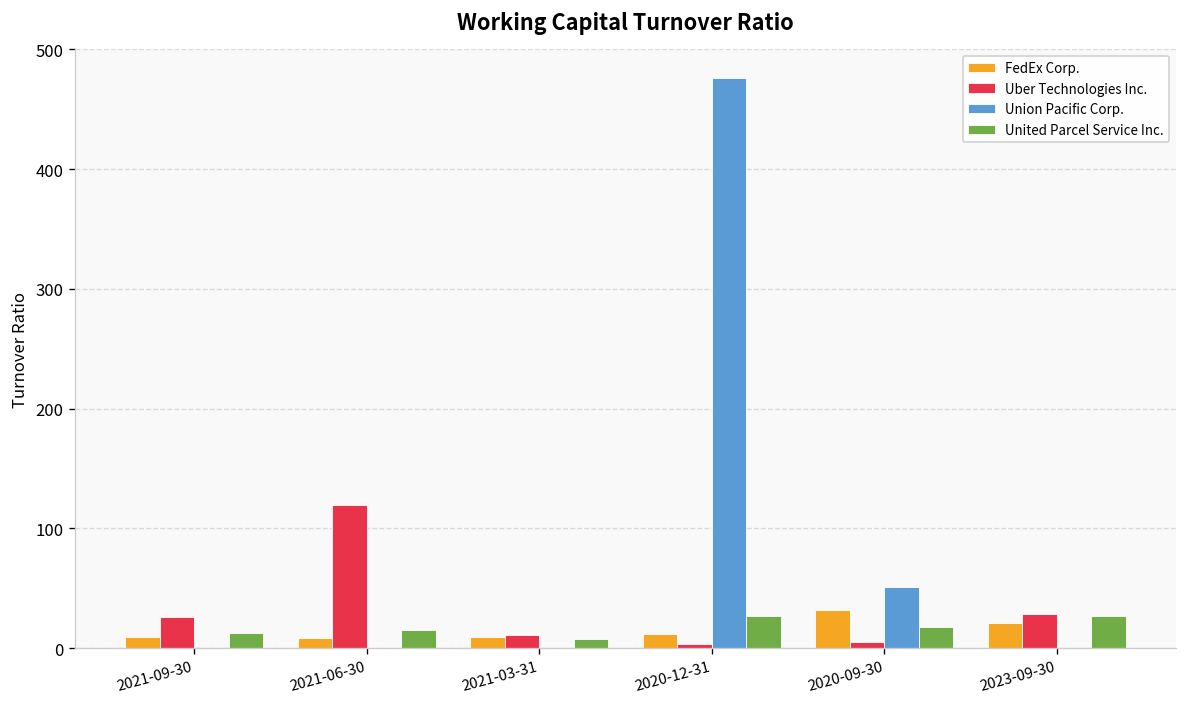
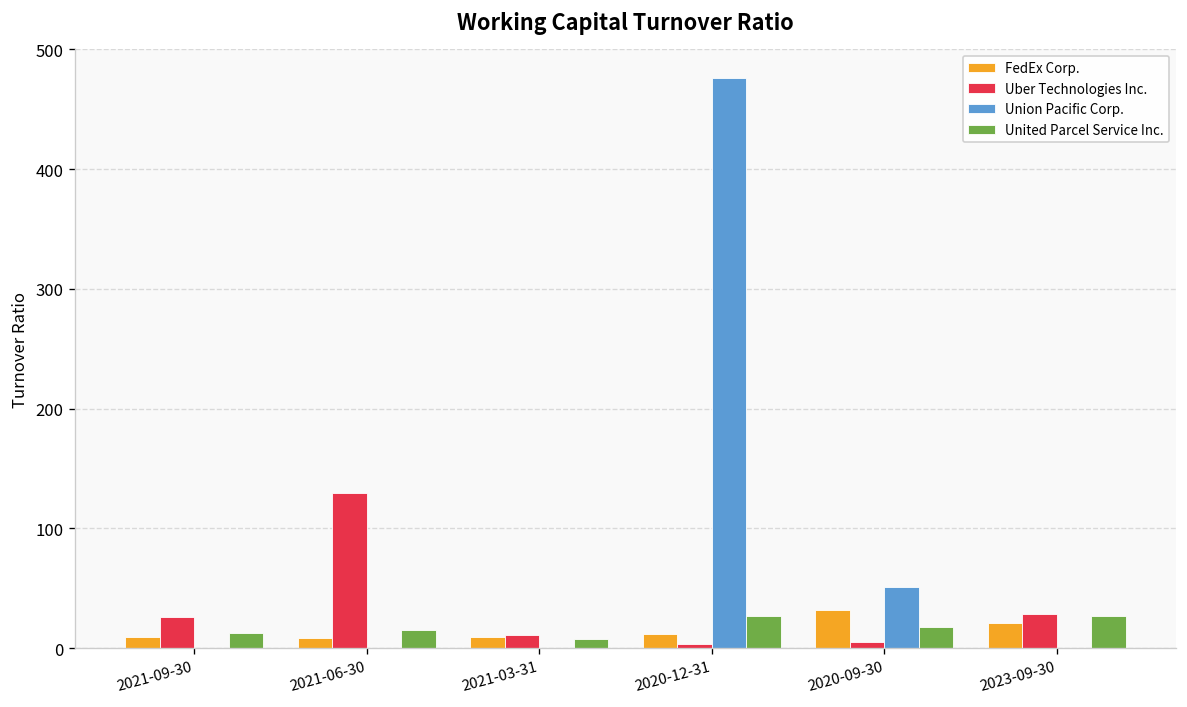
  {
    "FedEx Corp.": {
      "2021-09-30": 10,
      "2021-06-30": 10,
      "2021-03-31": 10,
      "2020-12-31": 10,
      "2020-09-30": 30,
      "2023-09-30": 20
    },
    "Uber Technologies Inc.": {
      "2021-09-30": 30,
-     "2021-06-30": 120,
+     "2021-06-30": 130,
      "2021-03-31": 10,
      "2020-12-31": 0,
      "2020-09-30": 0,
      "2023-09-30": 30
    },
    "Union Pacific Corp.": {
      "2021-09-30": 0,
      "2021-06-30": 0,
      "2021-03-31": 0,
      "2020-12-31": 480,
      "2020-09-30": 50,
      "2023-09-30": 0
    },
    "United Parcel Service Inc.": {
      "2021-09-30": 10,
      "2021-06-30": 10,
      "2021-03-31": 10,
      "2020-12-31": 30,
      "2020-09-30": 20,
      "2023-09-30": 30
    }
  }
